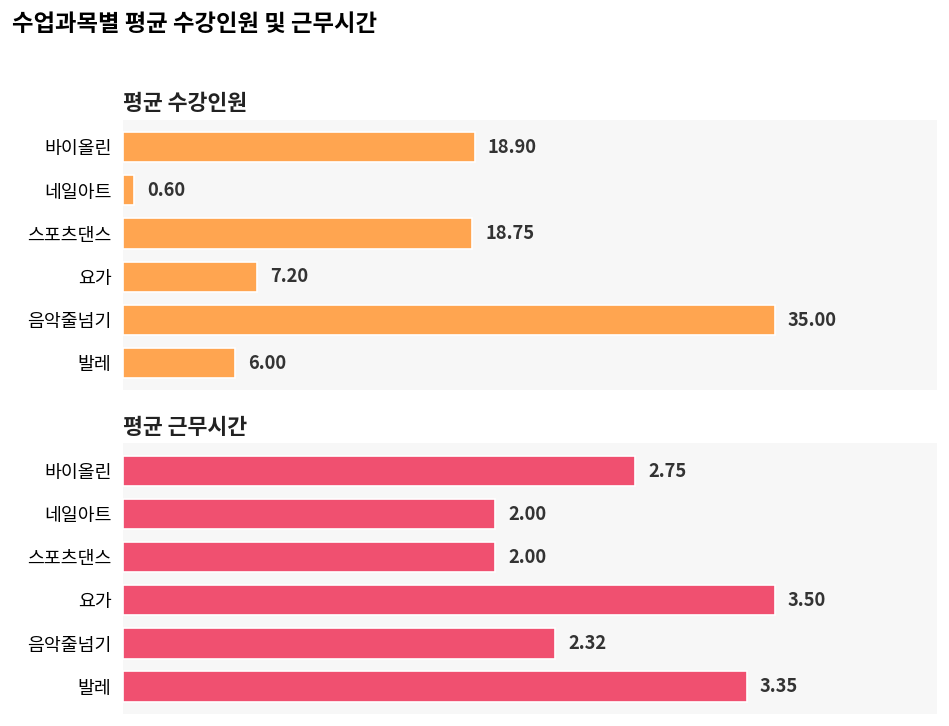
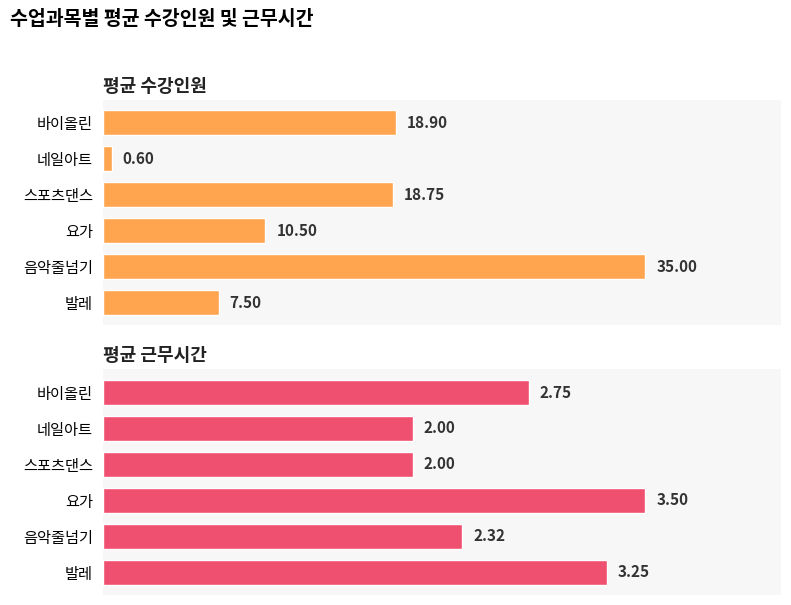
  {
    "평균 수강인원": {
      "바이올린": 18.90,
      "네일아트": 0.60,
      "스포츠댄스": 18.75,
-     "요가": 7.20,
+     "요가": 10.50,
      "음악줄넘기": 35.00,
-     "발레": 6.00
+     "발레": 7.50
    },
    "평균 근무시간": {
      "바이올린": 2.75,
      "네일아트": 2.00,
      "스포츠댄스": 2.00,
      "요가": 3.50,
      "음악줄넘기": 2.32,
-     "발레": 3.35
+     "발레": 3.25
    }
  }
